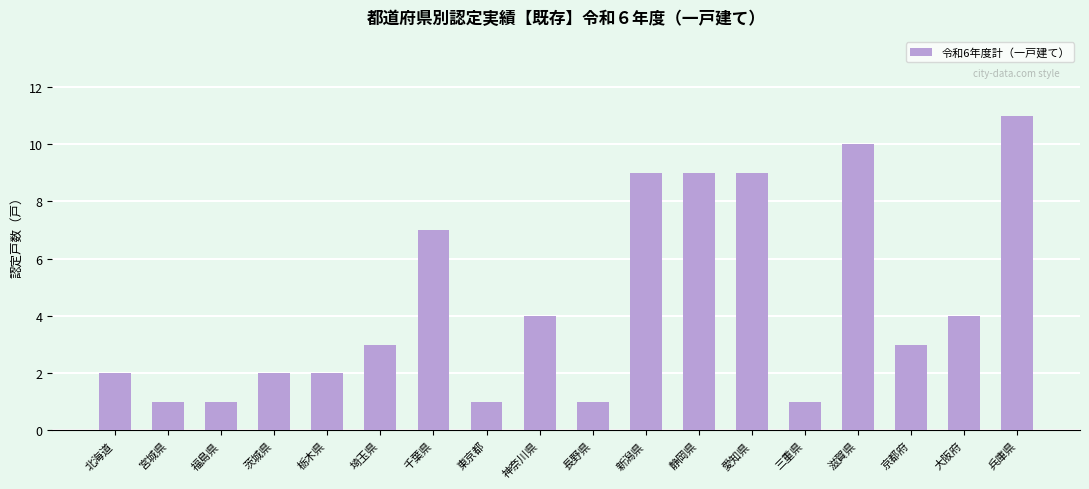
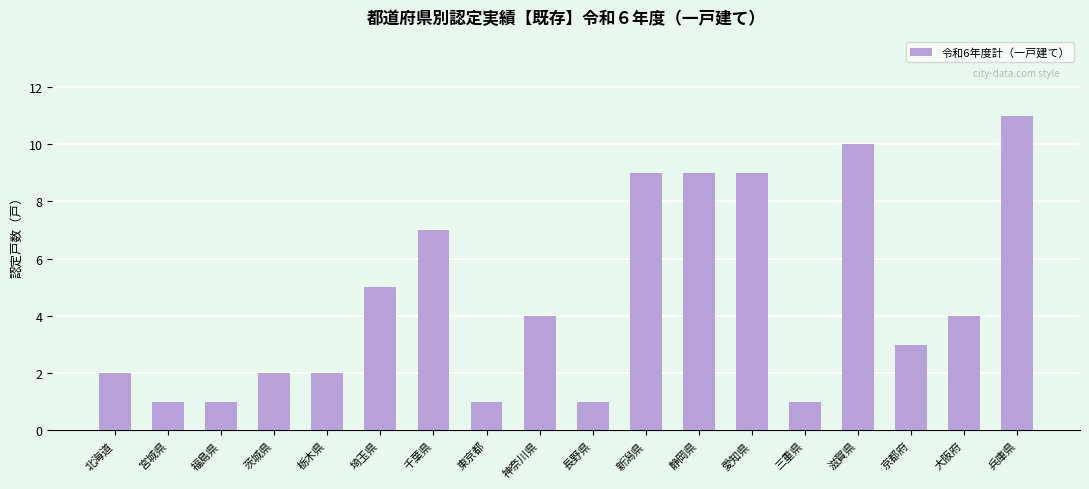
  {
    "北海道": 2,
    "宮城県": 1,
    "福島県": 1,
    "茨城県": 2,
    "栃木県": 2,
-   "埼玉県": 3,
+   "埼玉県": 5,
    "千葉県": 7,
    "東京都": 1,
    "神奈川県": 4,
    "長野県": 1,
    "新潟県": 9,
    "静岡県": 9,
    "愛知県": 9,
    "三重県": 1,
    "滋賀県": 10,
    "京都府": 3,
    "大阪府": 4,
    "兵庫県": 11
  }
